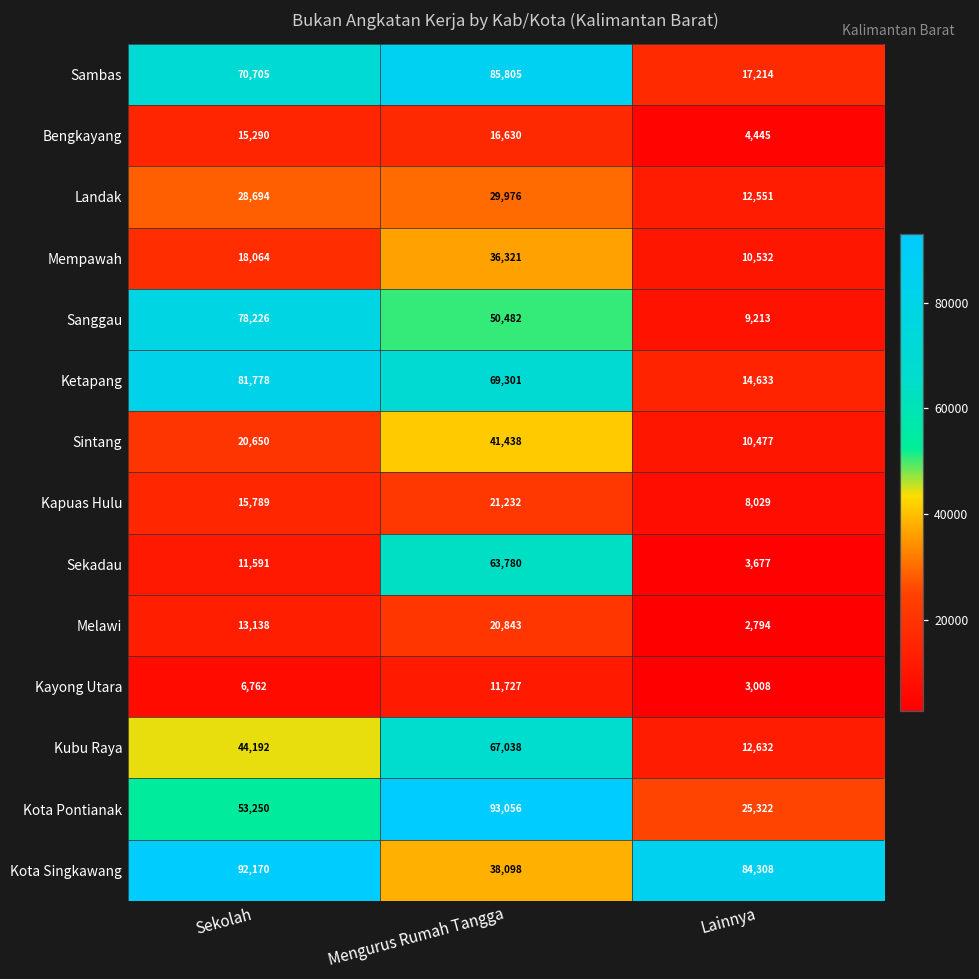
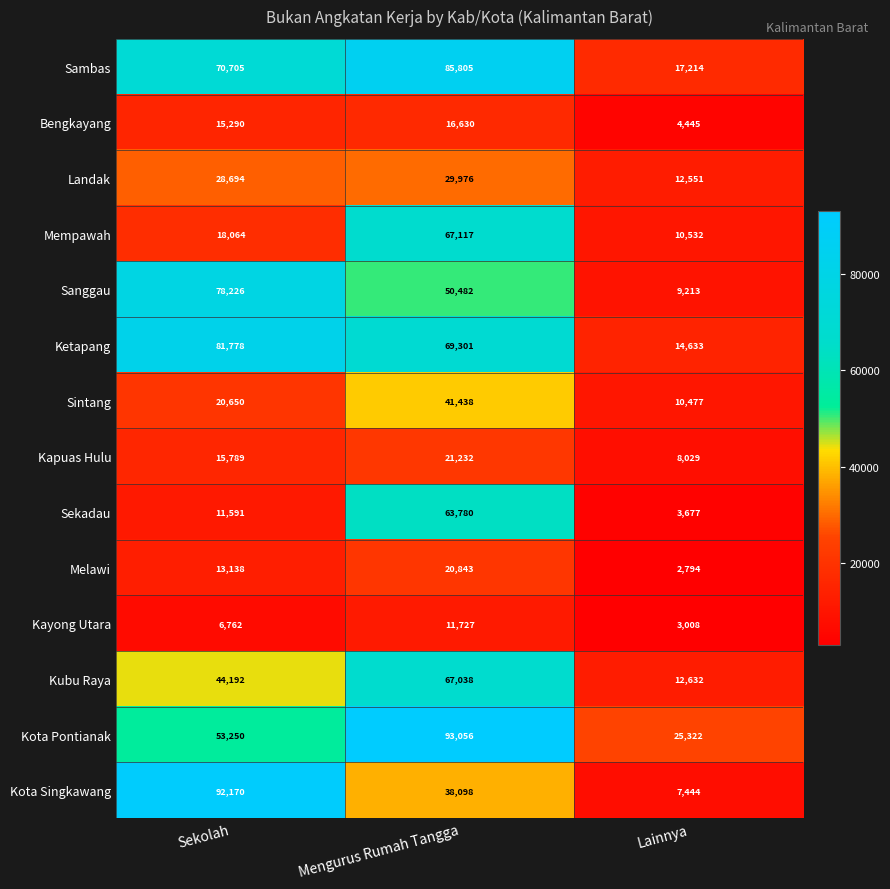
  {
    "Sambas": {
      "Sekolah": "70,705",
      "Mengurus Rumah Tangga": "85,805",
      "Lainnya": "17,214"
    },
    "Bengkayang": {
      "Sekolah": "15,290",
      "Mengurus Rumah Tangga": "16,630",
      "Lainnya": "4,445"
    },
    "Landak": {
      "Sekolah": "28,694",
      "Mengurus Rumah Tangga": "29,976",
      "Lainnya": "12,551"
    },
    "Mempawah": {
      "Sekolah": "18,064",
-     "Mengurus Rumah Tangga": "36,321",
+     "Mengurus Rumah Tangga": "67,117",
      "Lainnya": "10,532"
    },
    "Sanggau": {
      "Sekolah": "78,226",
      "Mengurus Rumah Tangga": "50,482",
      "Lainnya": "9,213"
    },
    "Ketapang": {
      "Sekolah": "81,778",
      "Mengurus Rumah Tangga": "69,301",
      "Lainnya": "14,633"
    },
    "Sintang": {
      "Sekolah": "20,650",
      "Mengurus Rumah Tangga": "41,438",
      "Lainnya": "10,477"
    },
    "Kapuas Hulu": {
      "Sekolah": "15,789",
      "Mengurus Rumah Tangga": "21,232",
      "Lainnya": "8,029"
    },
    "Sekadau": {
      "Sekolah": "11,591",
      "Mengurus Rumah Tangga": "63,780",
      "Lainnya": "3,677"
    },
    "Melawi": {
      "Sekolah": "13,138",
      "Mengurus Rumah Tangga": "20,843",
      "Lainnya": "2,794"
    },
    "Kayong Utara": {
      "Sekolah": "6,762",
      "Mengurus Rumah Tangga": "11,727",
      "Lainnya": "3,008"
    },
    "Kubu Raya": {
      "Sekolah": "44,192",
      "Mengurus Rumah Tangga": "67,038",
      "Lainnya": "12,632"
    },
    "Kota Pontianak": {
      "Sekolah": "53,250",
      "Mengurus Rumah Tangga": "93,056",
      "Lainnya": "25,322"
    },
    "Kota Singkawang": {
      "Sekolah": "92,170",
      "Mengurus Rumah Tangga": "38,098",
-     "Lainnya": "84,308"
+     "Lainnya": "7,444"
    }
  }
